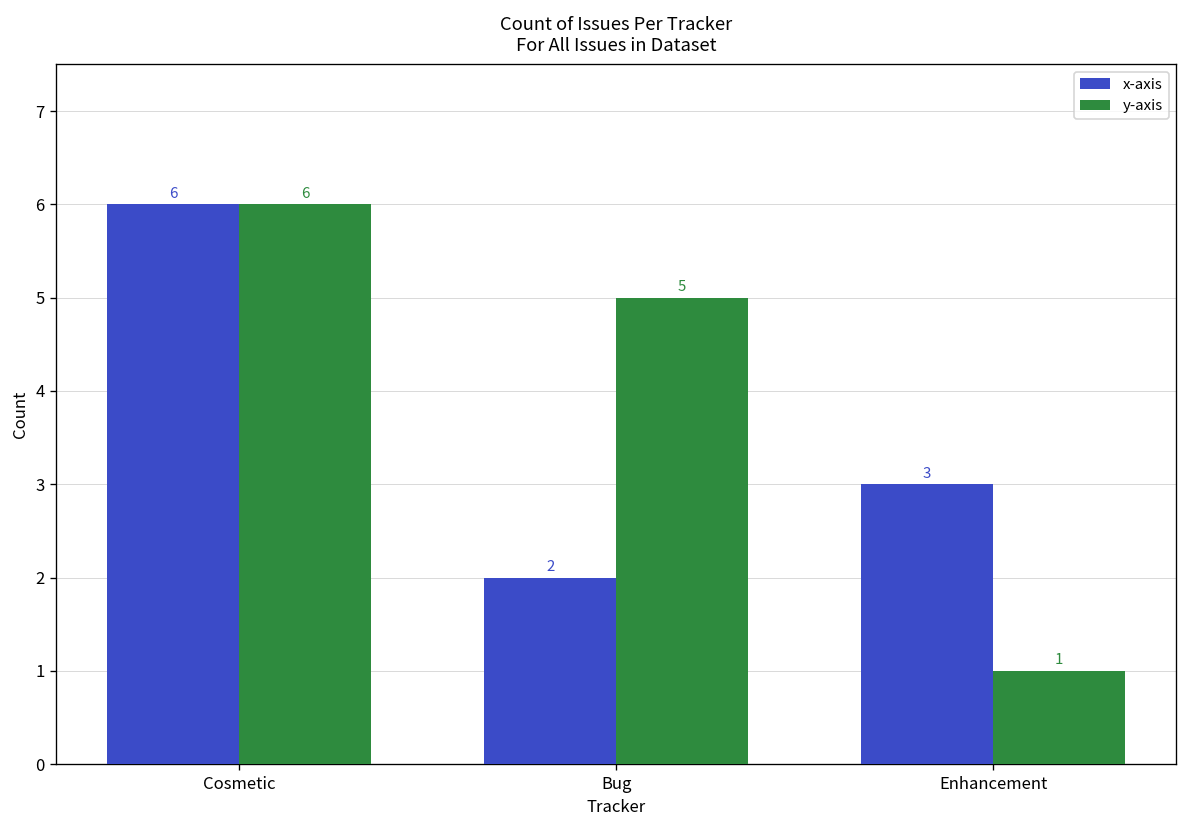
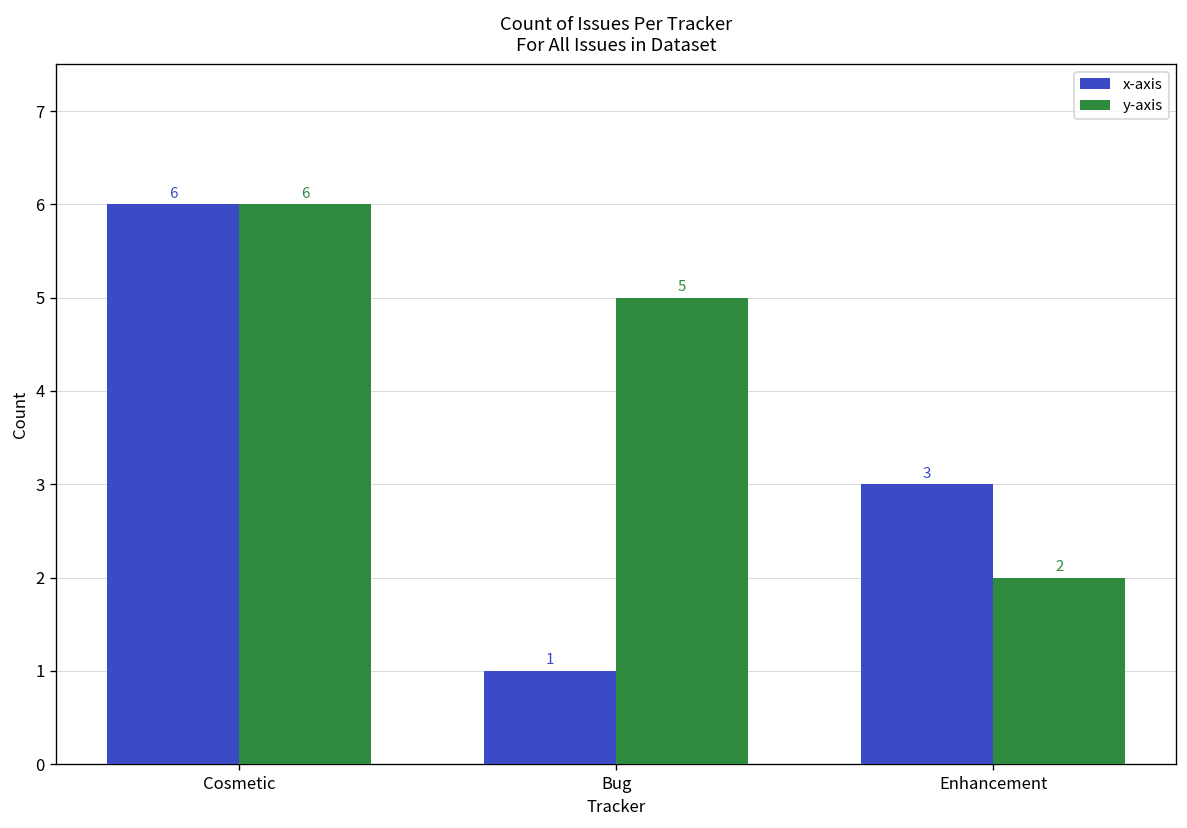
  {
    "x-axis": {
      "Cosmetic": 6,
-     "Bug": 2,
+     "Bug": 1,
      "Enhancement": 3
    },
    "y-axis": {
      "Cosmetic": 6,
      "Bug": 5,
-     "Enhancement": 1
+     "Enhancement": 2
    }
  }
